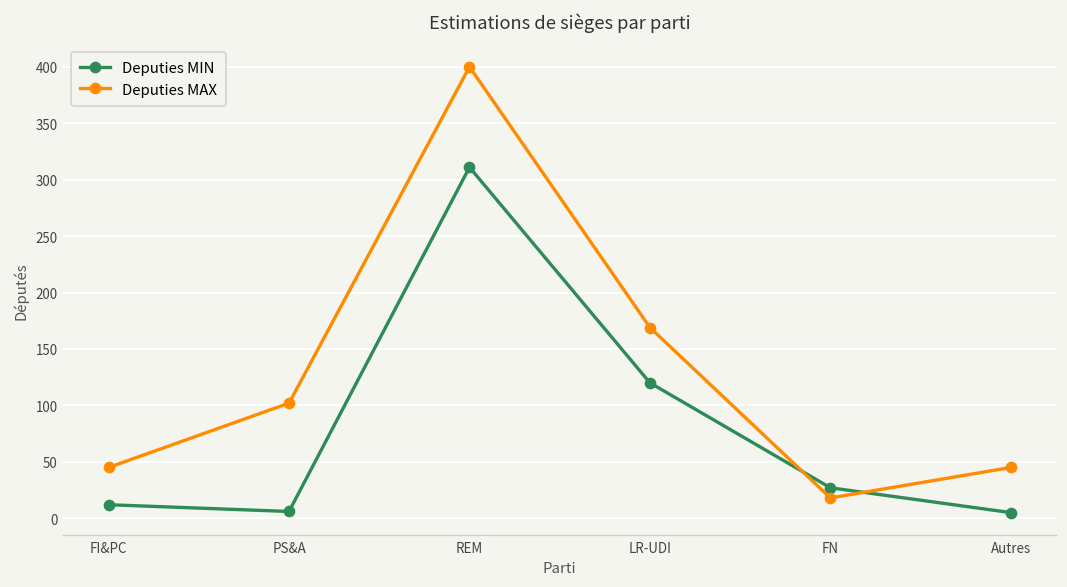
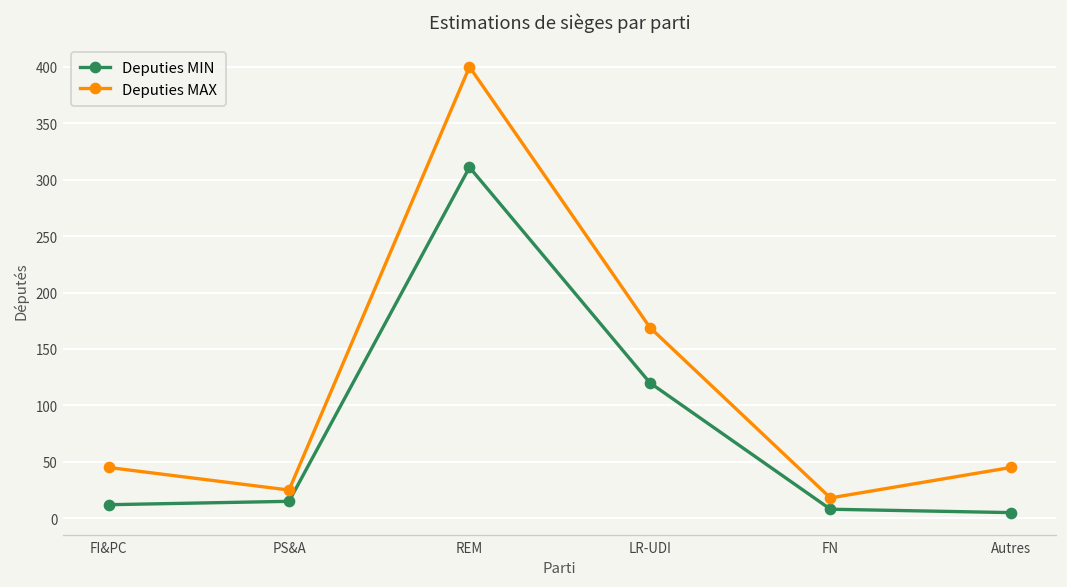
  {
    "Deputies MIN": {
      "FI&PC": 10,
-     "PS&A": 10,
+     "PS&A": 20,
      "REM": 310,
      "LR-UDI": 120,
-     "FN": 30,
+     "FN": 10,
      "Autres": 10
    },
    "Deputies MAX": {
      "FI&PC": 50,
-     "PS&A": 100,
+     "PS&A": 30,
      "REM": 400,
      "LR-UDI": 170,
      "FN": 20,
      "Autres": 50
    }
  }
